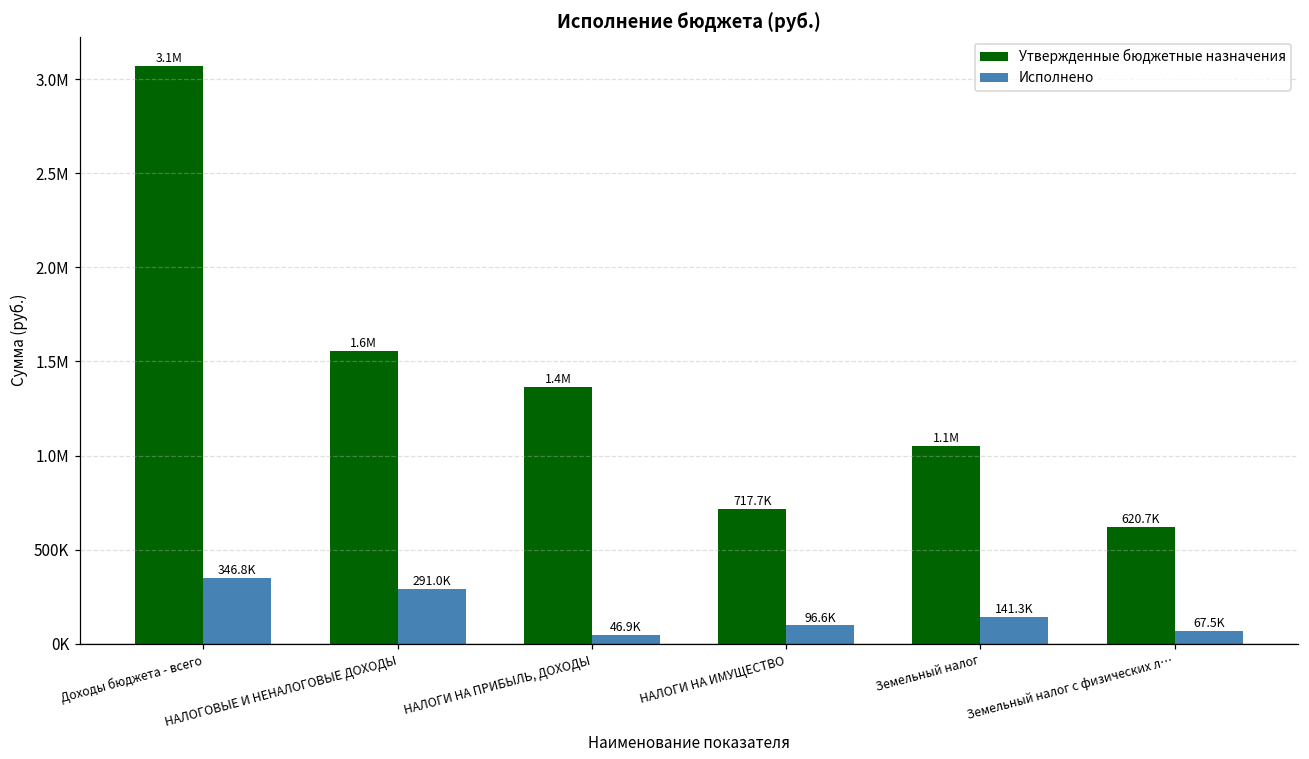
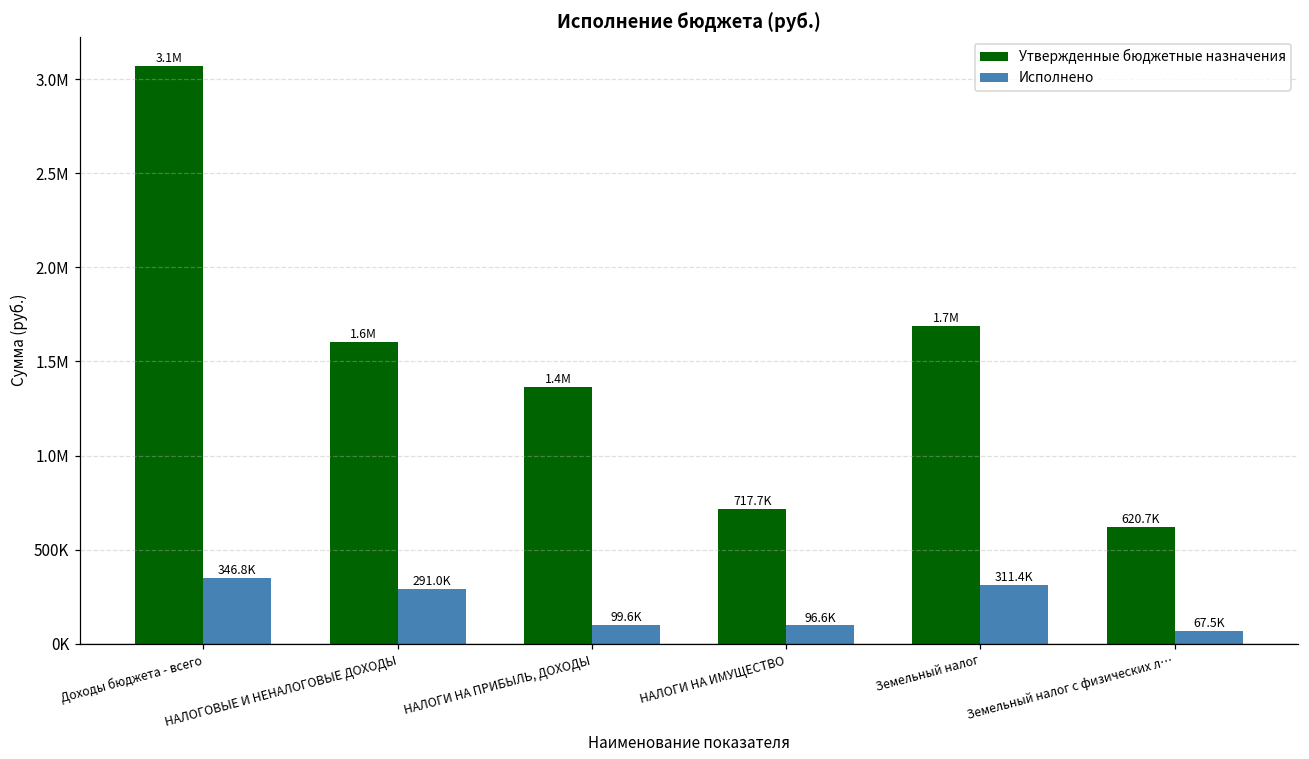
  {
    "Утвержденные бюджетные назначения": {
      "Доходы бюджета - всего": "3.1M",
-     "НАЛОГОВЫЕ И НЕНАЛОГОВЫЕ ДОХОДЫ": "1550000",
+     "НАЛОГОВЫЕ И НЕНАЛОГОВЫЕ ДОХОДЫ": "1600000",
      "НАЛОГИ НА ПРИБЫЛЬ, ДОХОДЫ": "1.4M",
      "НАЛОГИ НА ИМУЩЕСТВО": "717.7K",
-     "Земельный налог": "1.1M",
+     "Земельный налог": "1.7M",
      "Земельный налог с физических л…": "620.7K"
    },
    "Исполнено": {
      "Доходы бюджета - всего": "346.8K",
      "НАЛОГОВЫЕ И НЕНАЛОГОВЫЕ ДОХОДЫ": "291.0K",
-     "НАЛОГИ НА ПРИБЫЛЬ, ДОХОДЫ": "46.9K",
+     "НАЛОГИ НА ПРИБЫЛЬ, ДОХОДЫ": "99.6K",
      "НАЛОГИ НА ИМУЩЕСТВО": "96.6K",
-     "Земельный налог": "141.3K",
+     "Земельный налог": "311.4K",
      "Земельный налог с физических л…": "67.5K"
    }
  }
